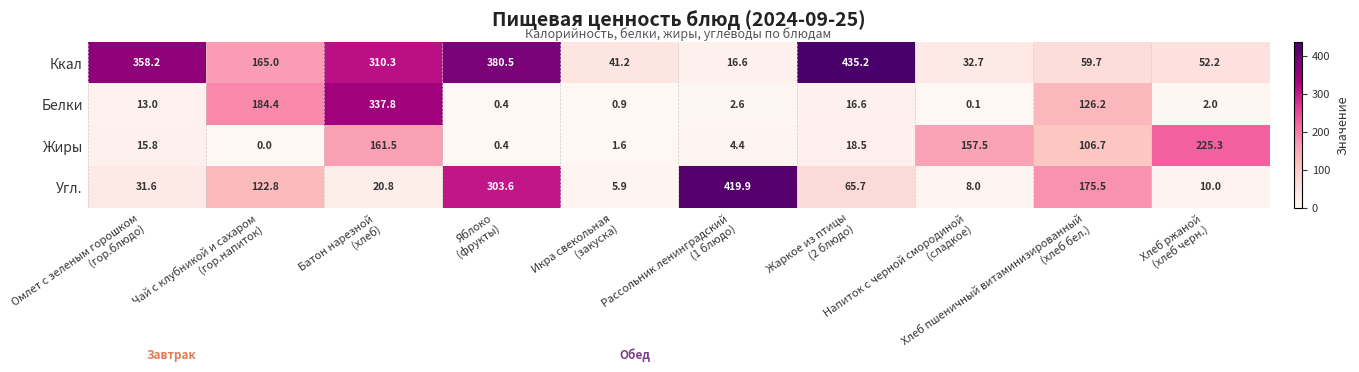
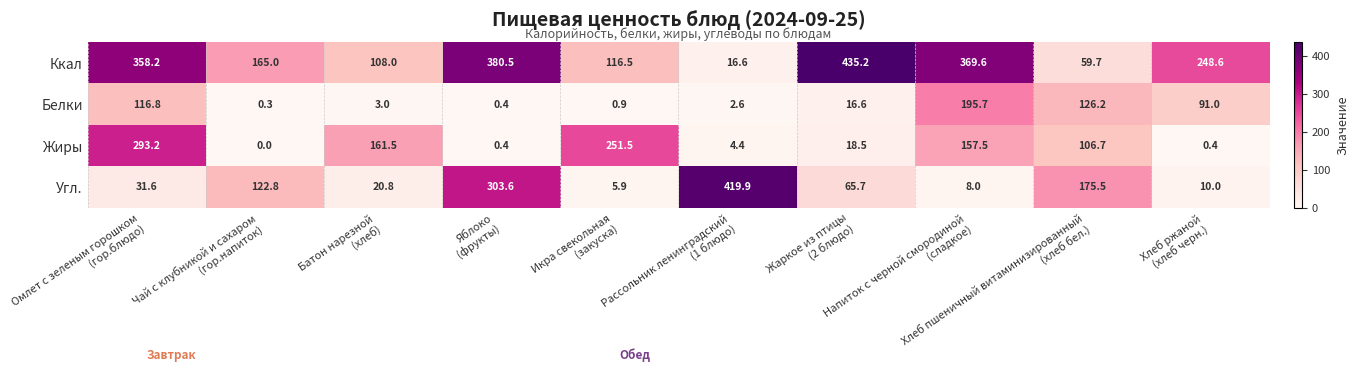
  {
    "Ккал": {
      "Омлет с зеленым горошком (гор.блюдо)": 358.2,
      "Чай с клубникой и сахаром (гор.напиток)": 165.0,
-     "Батон нарезной (хлеб)": 310.3,
+     "Батон нарезной (хлеб)": 108.0,
      "Яблоко (фрукты)": 380.5,
-     "Икра свекольная (закуска)": 41.2,
+     "Икра свекольная (закуска)": 116.5,
      "Рассольник ленинградский (1 блюдо)": 16.6,
      "Жаркое из птицы (2 блюдо)": 435.2,
-     "Напиток с черной смородиной (сладкое)": 32.7,
+     "Напиток с черной смородиной (сладкое)": 369.6,
      "Хлеб пшеничный витаминизированный (хлеб бел.)": 59.7,
-     "Хлеб ржаной (хлеб черн.)": 52.2
+     "Хлеб ржаной (хлеб черн.)": 248.6
    },
    "Белки": {
-     "Омлет с зеленым горошком (гор.блюдо)": 13.0,
-     "Чай с клубникой и сахаром (гор.напиток)": 184.4,
-     "Батон нарезной (хлеб)": 337.8,
+     "Омлет с зеленым горошком (гор.блюдо)": 116.8,
+     "Чай с клубникой и сахаром (гор.напиток)": 0.3,
+     "Батон нарезной (хлеб)": 3.0,
      "Яблоко (фрукты)": 0.4,
      "Икра свекольная (закуска)": 0.9,
      "Рассольник ленинградский (1 блюдо)": 2.6,
      "Жаркое из птицы (2 блюдо)": 16.6,
-     "Напиток с черной смородиной (сладкое)": 0.1,
+     "Напиток с черной смородиной (сладкое)": 195.7,
      "Хлеб пшеничный витаминизированный (хлеб бел.)": 126.2,
-     "Хлеб ржаной (хлеб черн.)": 2.0
+     "Хлеб ржаной (хлеб черн.)": 91.0
    },
    "Жиры": {
-     "Омлет с зеленым горошком (гор.блюдо)": 15.8,
+     "Омлет с зеленым горошком (гор.блюдо)": 293.2,
      "Чай с клубникой и сахаром (гор.напиток)": 0.0,
      "Батон нарезной (хлеб)": 161.5,
      "Яблоко (фрукты)": 0.4,
-     "Икра свекольная (закуска)": 1.6,
+     "Икра свекольная (закуска)": 251.5,
      "Рассольник ленинградский (1 блюдо)": 4.4,
      "Жаркое из птицы (2 блюдо)": 18.5,
      "Напиток с черной смородиной (сладкое)": 157.5,
      "Хлеб пшеничный витаминизированный (хлеб бел.)": 106.7,
-     "Хлеб ржаной (хлеб черн.)": 225.3
+     "Хлеб ржаной (хлеб черн.)": 0.4
    },
    "Угл.": {
      "Омлет с зеленым горошком (гор.блюдо)": 31.6,
      "Чай с клубникой и сахаром (гор.напиток)": 122.8,
      "Батон нарезной (хлеб)": 20.8,
      "Яблоко (фрукты)": 303.6,
      "Икра свекольная (закуска)": 5.9,
      "Рассольник ленинградский (1 блюдо)": 419.9,
      "Жаркое из птицы (2 блюдо)": 65.7,
      "Напиток с черной смородиной (сладкое)": 8.0,
      "Хлеб пшеничный витаминизированный (хлеб бел.)": 175.5,
      "Хлеб ржаной (хлеб черн.)": 10.0
    }
  }
